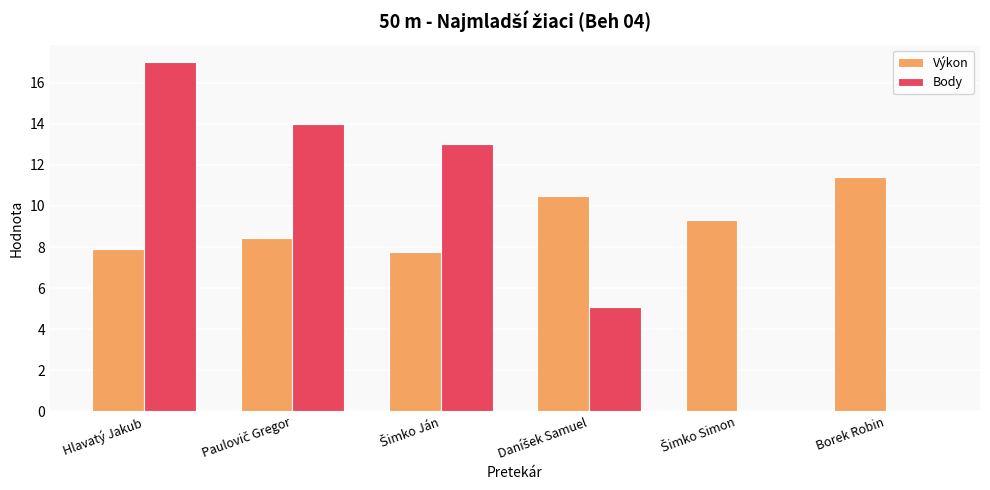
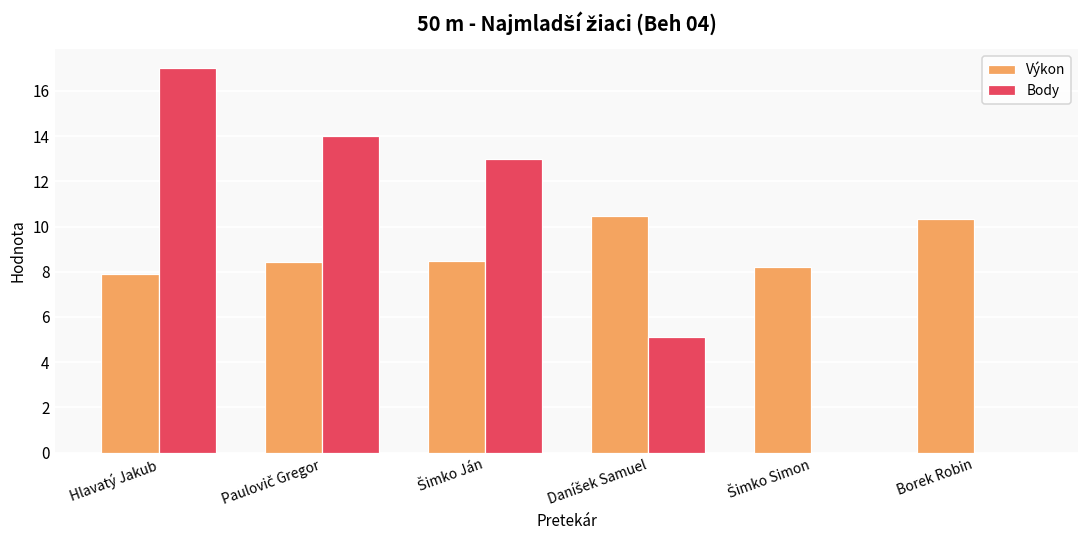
  {
    "Výkon": {
      "Hlavatý Jakub": 7.9,
      "Paulovič Gregor": 8.4,
-     "Šimko Ján": 7.8,
+     "Šimko Ján": 8.5,
      "Daníšek Samuel": 10.5,
-     "Šimko Simon": 9.3,
-     "Borek Robin": 11.4
+     "Šimko Simon": 8.2,
+     "Borek Robin": 10.3
    },
    "Body": {
      "Hlavatý Jakub": 17.0,
      "Paulovič Gregor": 14.0,
      "Šimko Ján": 13.0,
      "Daníšek Samuel": 5.1,
      "Šimko Simon": 0.0,
      "Borek Robin": 0.0
    }
  }
